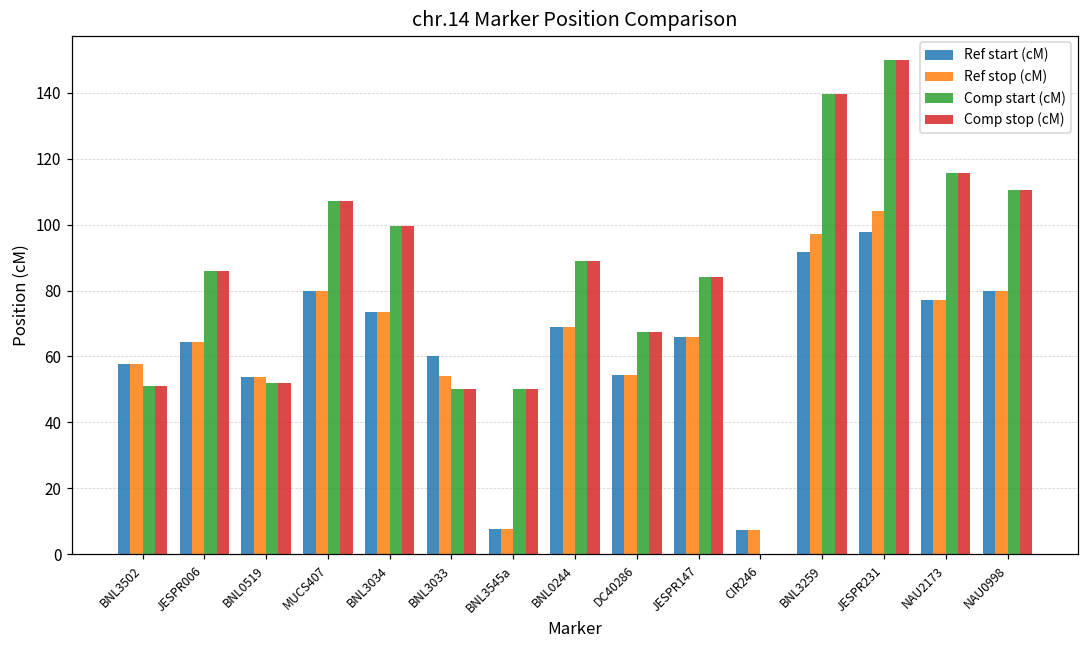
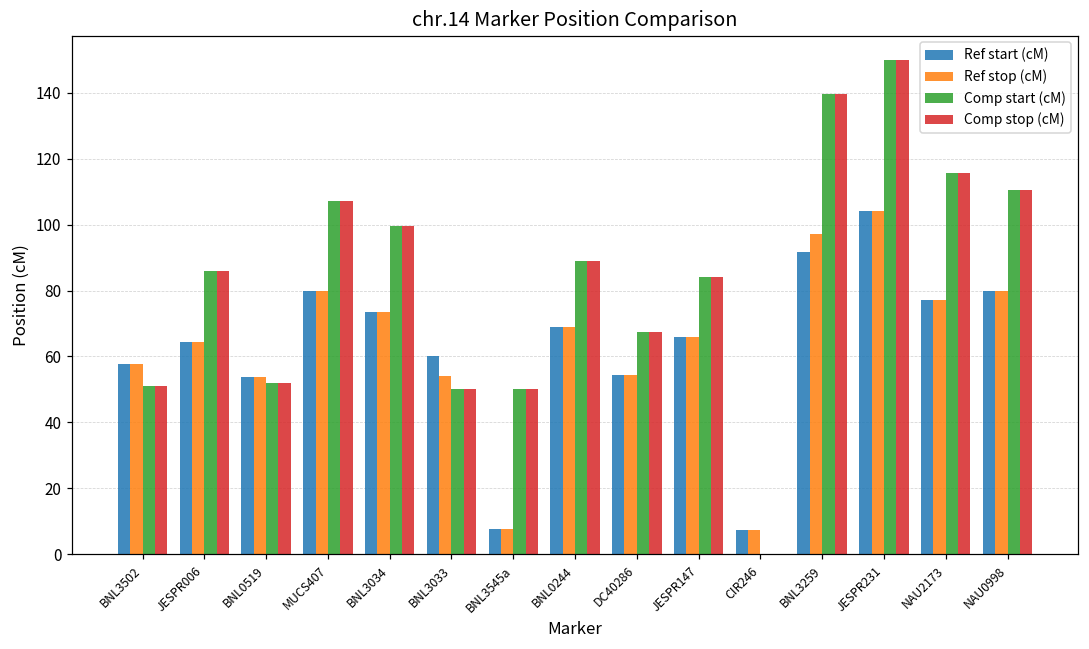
  {
    "Ref start (cM)": {
      "BNL3502": 58,
      "JESPR006": 65,
      "BNL0519": 54,
      "MUCS407": 80,
      "BNL3034": 74,
      "BNL3033": 60,
      "BNL3545a": 8,
      "BNL0244": 69,
      "DC40286": 54,
      "JESPR147": 66,
      "CIR246": 7,
      "BNL3259": 92,
-     "JESPR231": 98,
+     "JESPR231": 104,
      "NAU2173": 77,
      "NAU0998": 80
    },
    "Ref stop (cM)": {
      "BNL3502": 58,
      "JESPR006": 65,
      "BNL0519": 54,
      "MUCS407": 80,
      "BNL3034": 74,
      "BNL3033": 54,
      "BNL3545a": 8,
      "BNL0244": 69,
      "DC40286": 54,
      "JESPR147": 66,
      "CIR246": 7,
      "BNL3259": 97,
      "JESPR231": 104,
      "NAU2173": 77,
      "NAU0998": 80
    },
    "Comp start (cM)": {
      "BNL3502": 51,
      "JESPR006": 86,
      "BNL0519": 52,
      "MUCS407": 107,
      "BNL3034": 100,
      "BNL3033": 50,
      "BNL3545a": 50,
      "BNL0244": 89,
      "DC40286": 67,
      "JESPR147": 84,
      "CIR246": 0,
      "BNL3259": 140,
      "JESPR231": 150,
      "NAU2173": 116,
      "NAU0998": 110
    },
    "Comp stop (cM)": {
      "BNL3502": 51,
      "JESPR006": 86,
      "BNL0519": 52,
      "MUCS407": 107,
      "BNL3034": 100,
      "BNL3033": 50,
      "BNL3545a": 50,
      "BNL0244": 89,
      "DC40286": 67,
      "JESPR147": 84,
      "CIR246": 0,
      "BNL3259": 140,
      "JESPR231": 150,
      "NAU2173": 116,
      "NAU0998": 110
    }
  }
